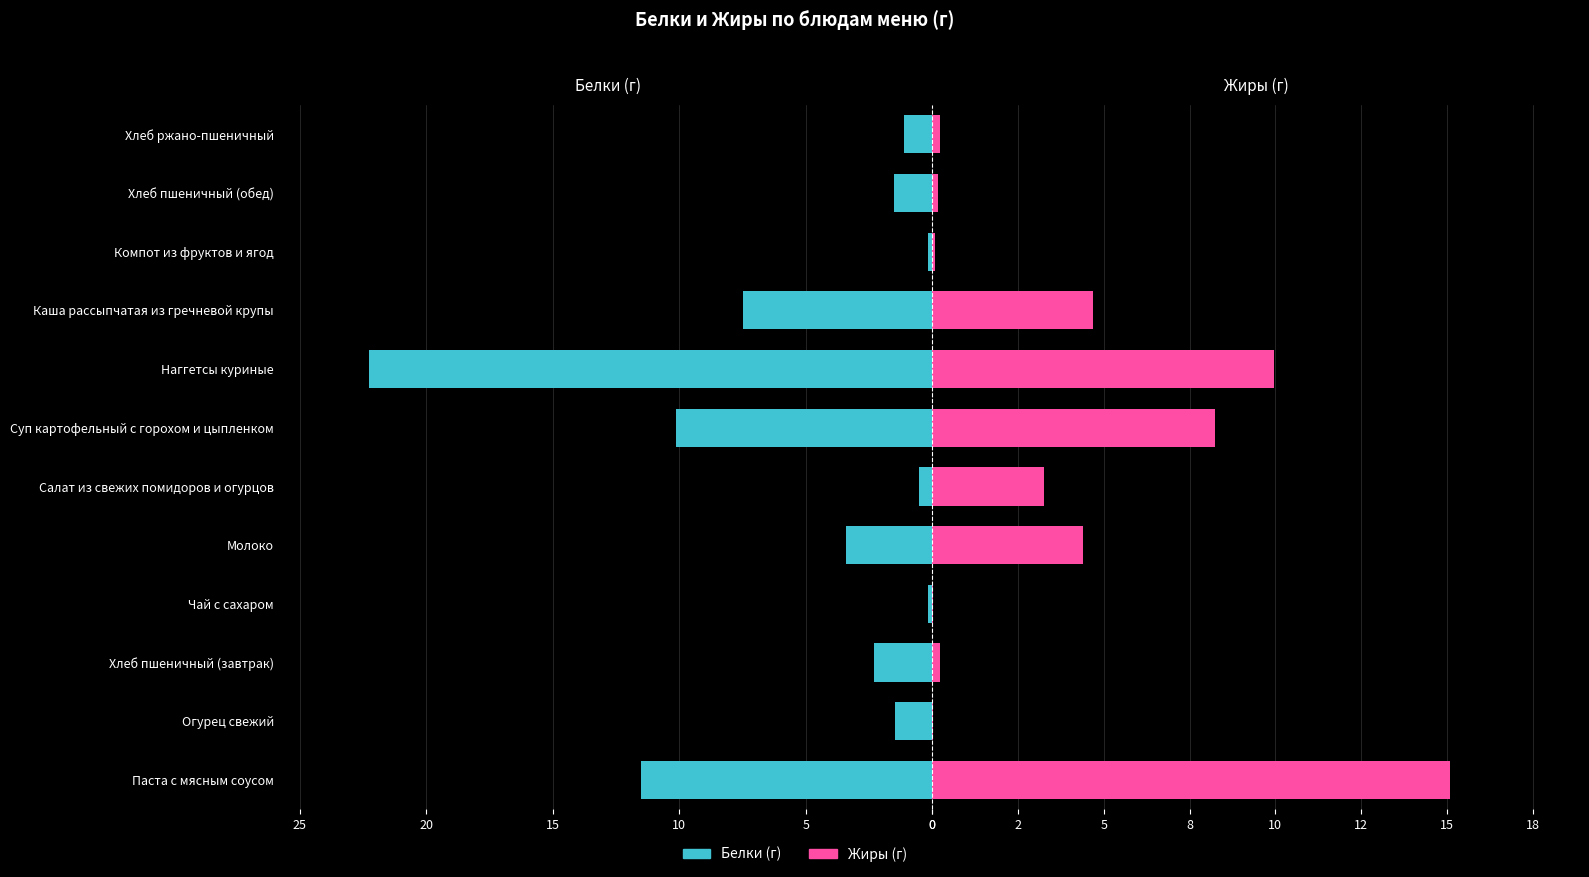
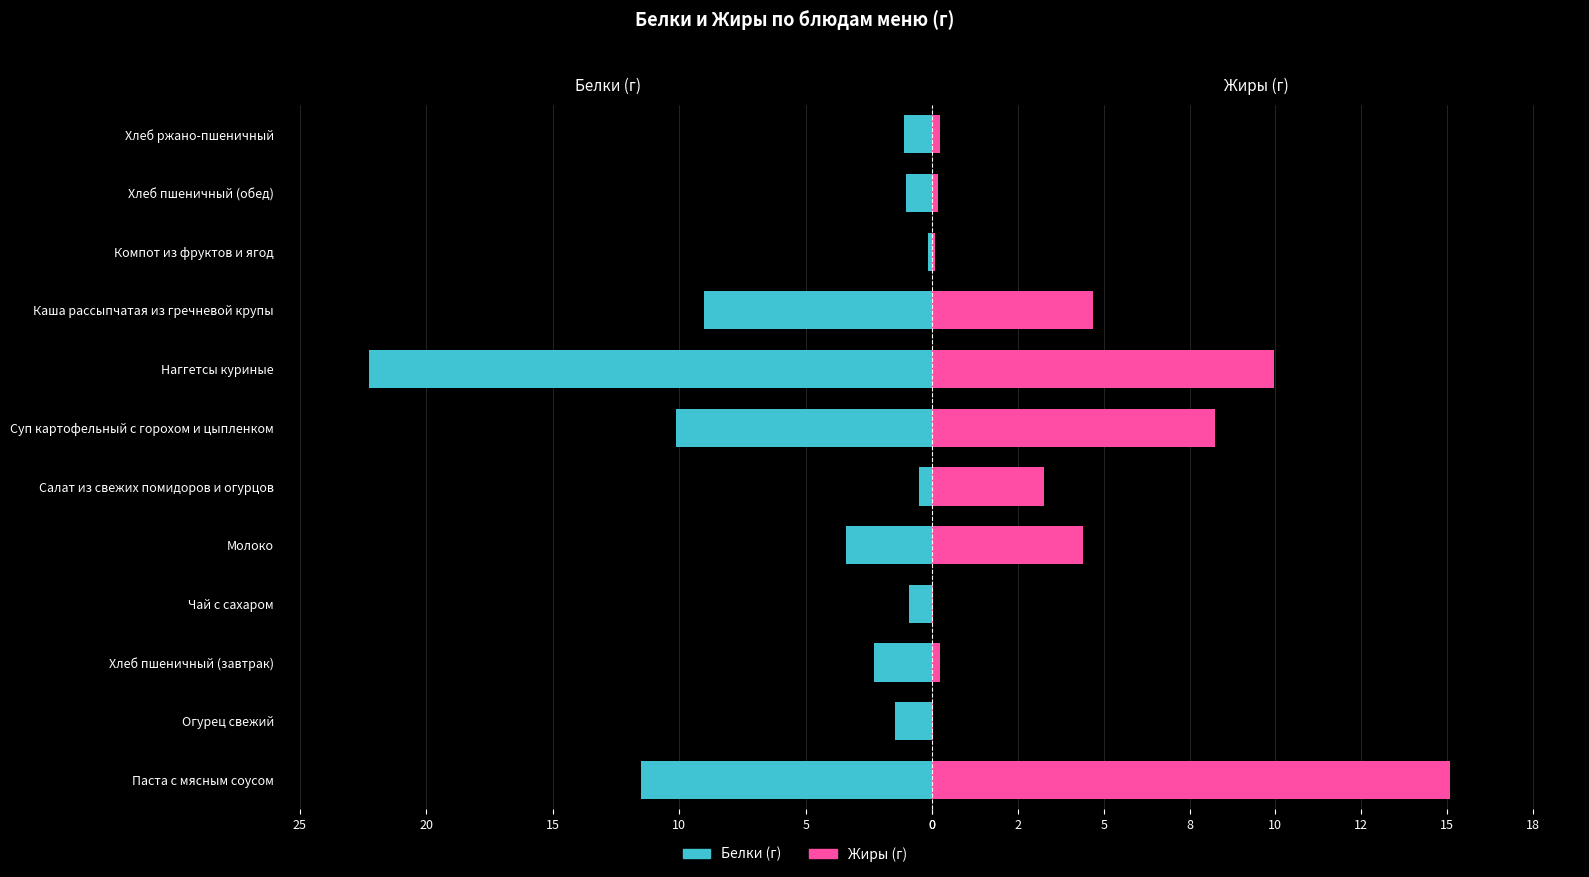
  {
    "Белки (г)": {
      "Хлеб ржано-пшеничный": 1.1,
-     "Хлеб пшеничный (обед)": 1.5,
+     "Хлеб пшеничный (обед)": 1.1,
      "Компот из фруктов и ягод": 0.2,
-     "Каша рассыпчатая из гречневой крупы": 7.5,
+     "Каша рассыпчатая из гречневой крупы": 9.0,
      "Наггетсы куриные": 22.3,
      "Суп картофельный с горохом и цыпленком": 10.1,
      "Салат из свежих помидоров и огурцов": 0.5,
      "Молоко": 3.4,
-     "Чай с сахаром": 0.2,
+     "Чай с сахаром": 0.9,
      "Хлеб пшеничный (завтрак)": 2.3,
      "Огурец свежий": 1.5,
      "Паста с мясным соусом": 11.5
    }
  }
